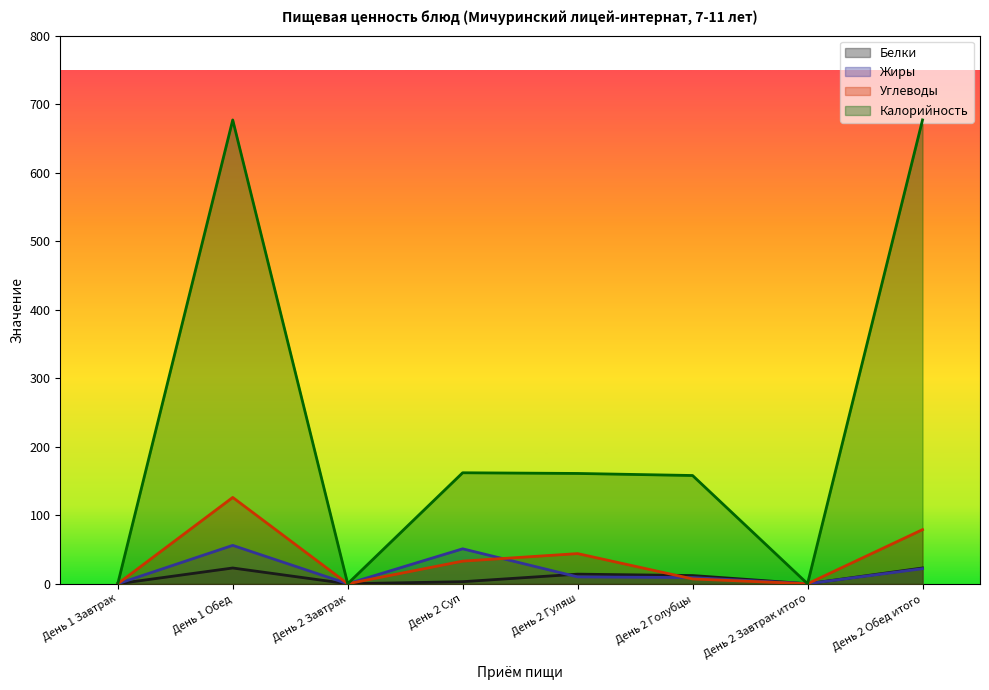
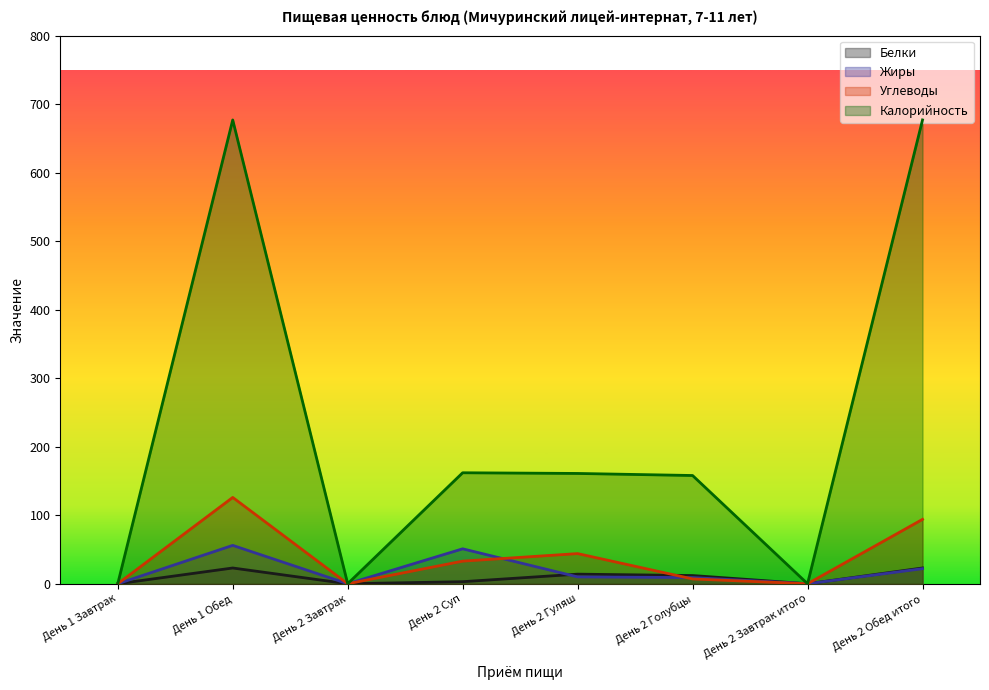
  {
    "Жиры": {
      "День 1 Обед": 60,
      "День 2 Суп": 50,
      "День 2 Гуляш": 10
    },
    "Углеводы": {
      "День 1 Обед": 130,
      "День 2 Суп": 30,
      "День 2 Гуляш": 40,
-     "День 2 Обед итого": 80
+     "День 2 Обед итого": 90
    }
  }
